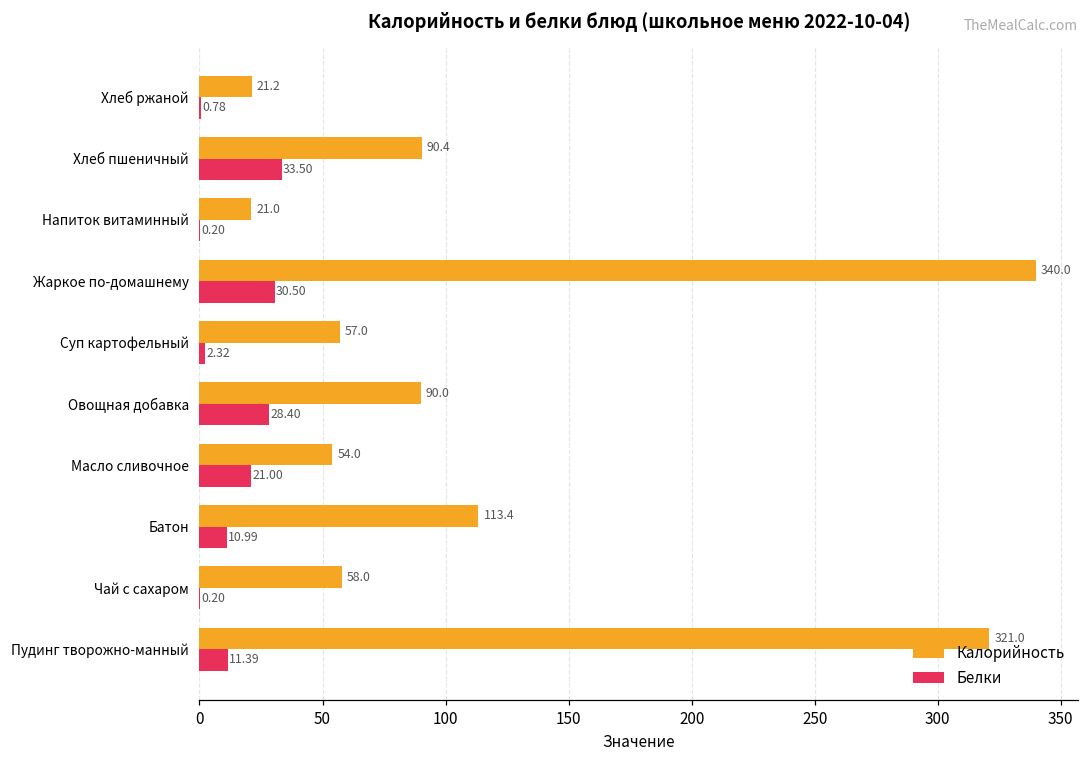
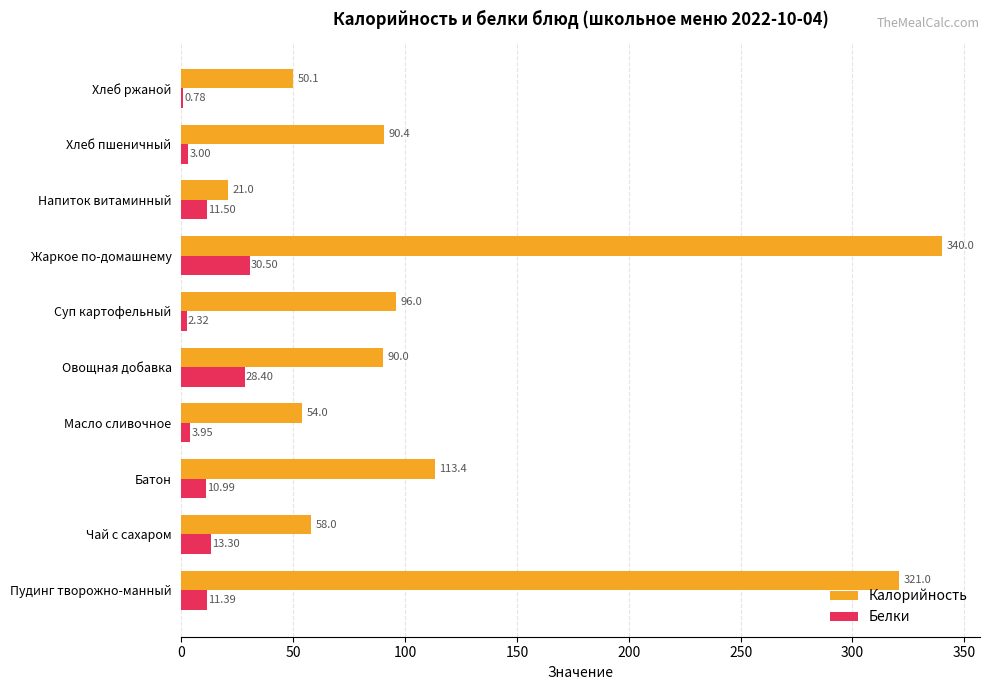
  {
    "Калорийность": {
-     "Хлеб ржаной": 21.2,
+     "Хлеб ржаной": 50.1,
      "Хлеб пшеничный": 90.4,
      "Напиток витаминный": 21.0,
      "Жаркое по-домашнему": 340.0,
-     "Суп картофельный": 57.0,
+     "Суп картофельный": 96.0,
      "Овощная добавка": 90.0,
      "Масло сливочное": 54.0,
      "Батон": 113.4,
      "Чай с сахаром": 58.0,
      "Пудинг творожно-манный": 321.0
    },
    "Белки": {
      "Хлеб ржаной": 0.78,
-     "Хлеб пшеничный": 33.50,
-     "Напиток витаминный": 0.20,
+     "Хлеб пшеничный": 3.00,
+     "Напиток витаминный": 11.50,
      "Жаркое по-домашнему": 30.50,
      "Суп картофельный": 2.32,
      "Овощная добавка": 28.40,
-     "Масло сливочное": 21.00,
+     "Масло сливочное": 3.95,
      "Батон": 10.99,
-     "Чай с сахаром": 0.20,
+     "Чай с сахаром": 13.30,
      "Пудинг творожно-манный": 11.39
    }
  }
